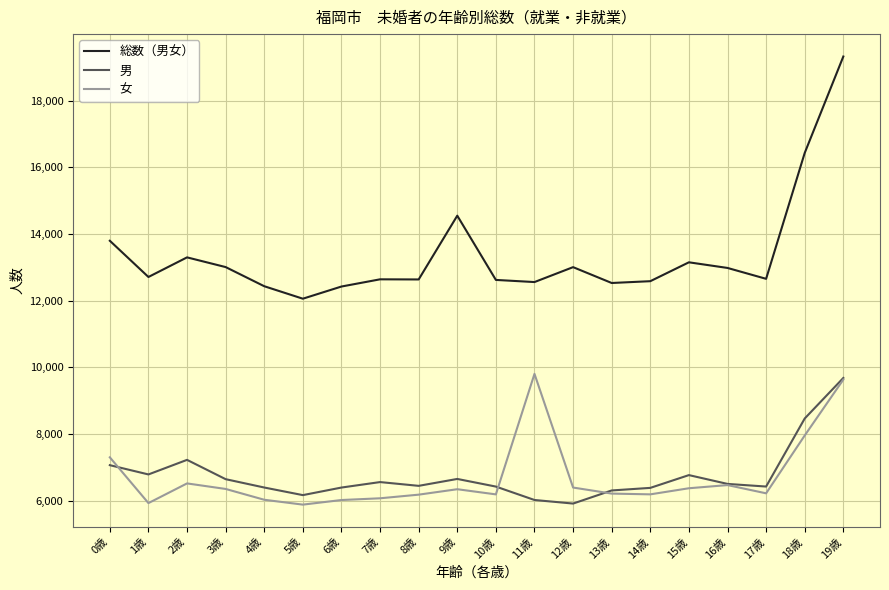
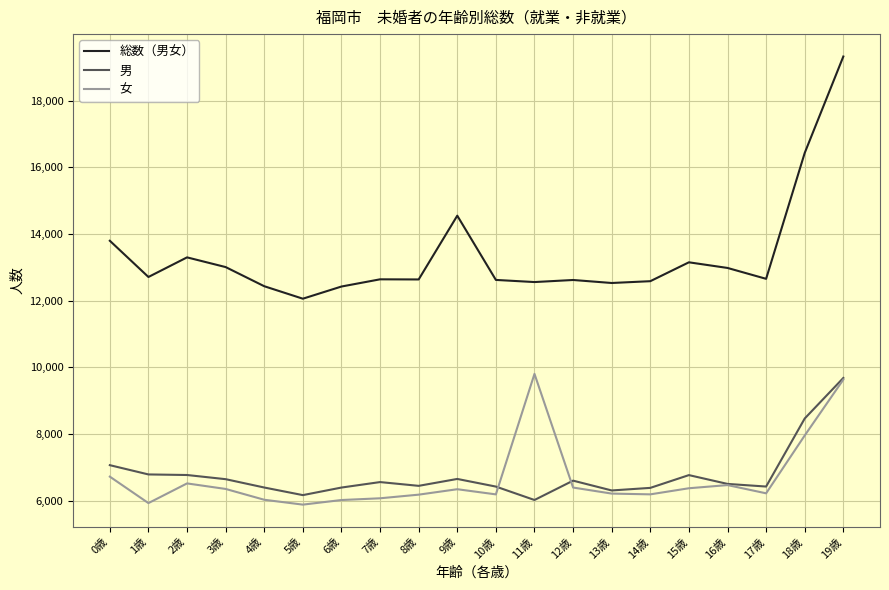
  {
    "総数（男女）": {
      "0歳": "13,800",
      "1歳": "12,700",
      "2歳": "13,300",
      "3歳": "13,000",
      "4歳": "12,400",
      "5歳": "12,100",
      "6歳": "12,400",
      "7歳": "12,600",
      "8歳": "12,600",
      "9歳": "14,600",
      "10歳": "12,600",
      "11歳": "12,600",
-     "12歳": "13,000",
+     "12歳": "12,600",
      "13歳": "12,500",
      "14歳": "12,600",
      "15歳": "13,200",
      "16歳": "13,000",
      "17歳": "12,700",
      "18歳": "16,400",
      "19歳": "19,300"
    },
    "男": {
      "0歳": "7,100",
      "1歳": "6,800",
-     "2歳": "7,200",
+     "2歳": "6,800",
      "3歳": "6,700",
      "4歳": "6,400",
      "5歳": "6,200",
      "6歳": "6,400",
      "7歳": "6,600",
      "8歳": "6,500",
      "9歳": "6,700",
      "10歳": "6,400",
      "11歳": "6,000",
-     "12歳": "5,900",
+     "12歳": "6,600",
      "13歳": "6,300",
      "14歳": "6,400",
      "15歳": "6,800",
      "17歳": "6,400",
      "18歳": "8,500"
    },
    "女": {
-     "0歳": "7,300",
+     "0歳": "6,700",
      "1歳": "5,900",
      "2歳": "6,500",
      "3歳": "6,400",
      "4歳": "6,000",
      "5歳": "5,900",
      "6歳": "6,000",
      "7歳": "6,100",
      "8歳": "6,200",
      "9歳": "6,400",
      "10歳": "6,200",
      "11歳": "9,800",
      "12歳": "6,400",
      "13歳": "6,200",
      "14歳": "6,200",
      "15歳": "6,400",
      "17歳": "6,200",
      "18歳": "8,000"
    }
  }
